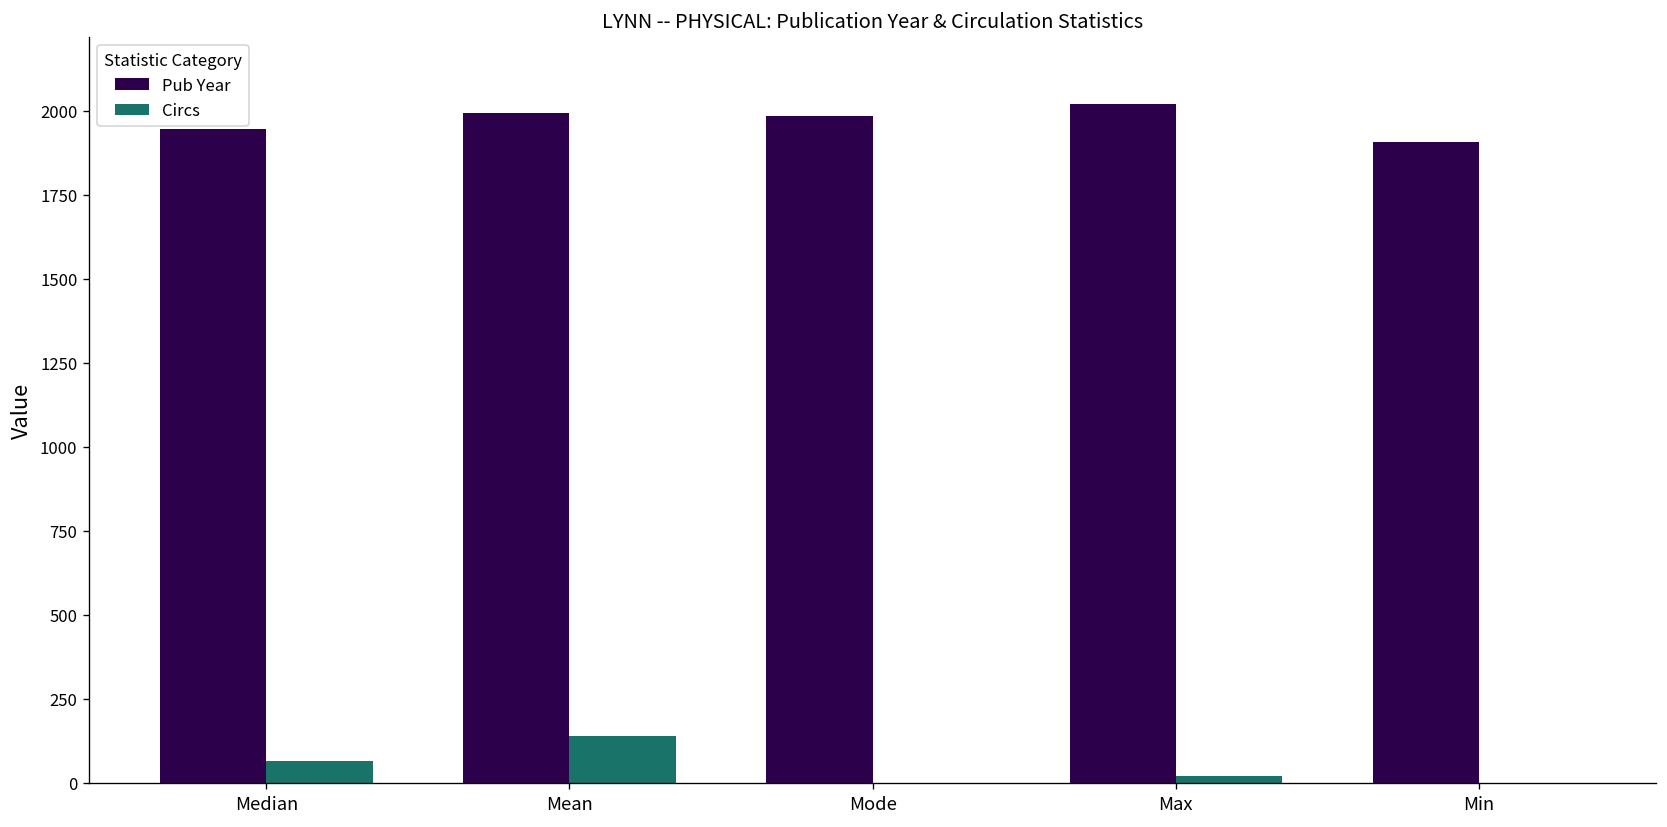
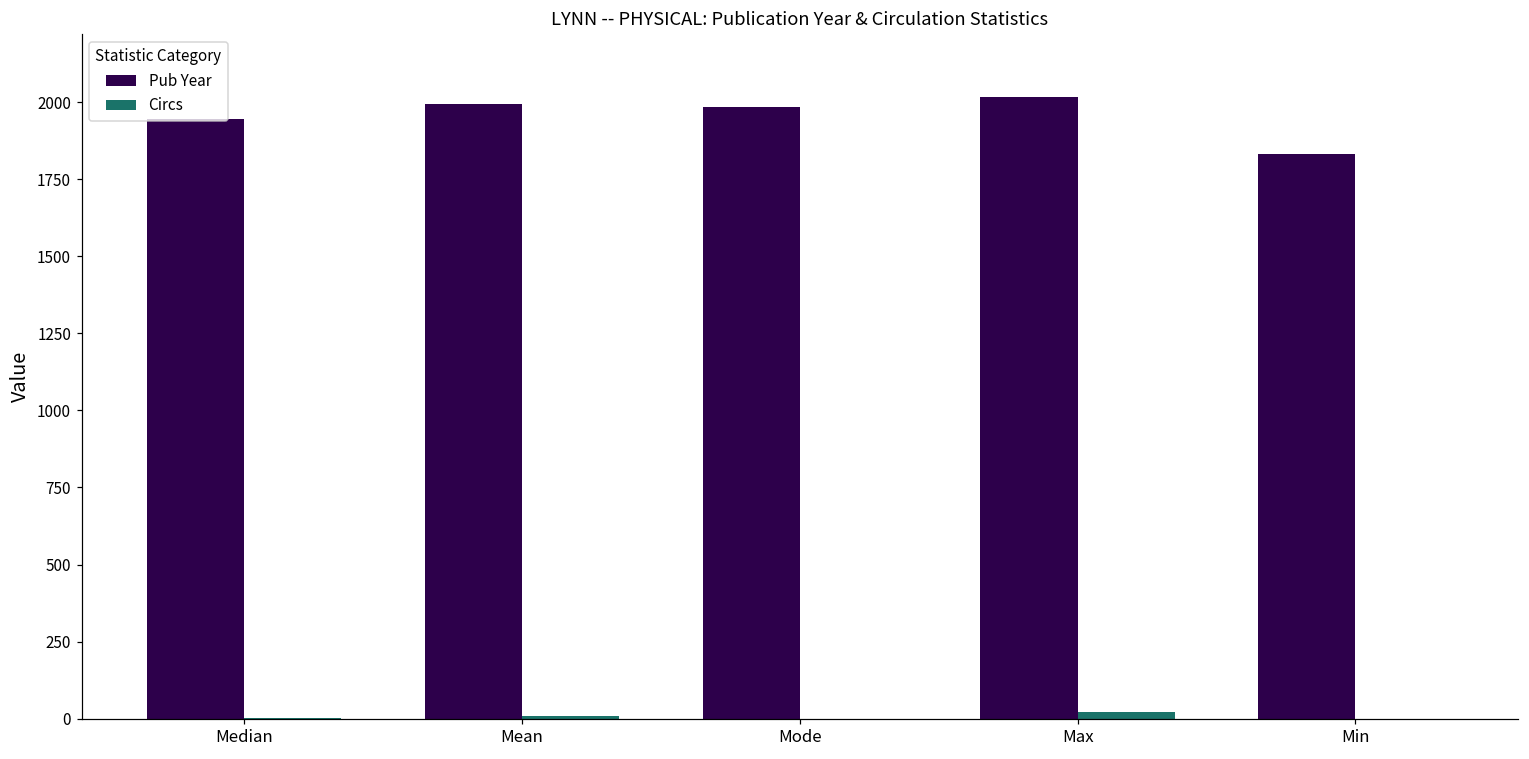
  {
    "Pub Year": {
      "Median": 1950,
      "Mean": 1990,
      "Mode": 1980,
      "Max": 2020,
-     "Min": 1910
+     "Min": 1830
    },
    "Circs": {
-     "Median": 70,
-     "Mean": 140,
+     "Median": 0,
+     "Mean": 10,
      "Mode": 0,
      "Max": 20,
      "Min": 0
    }
  }
